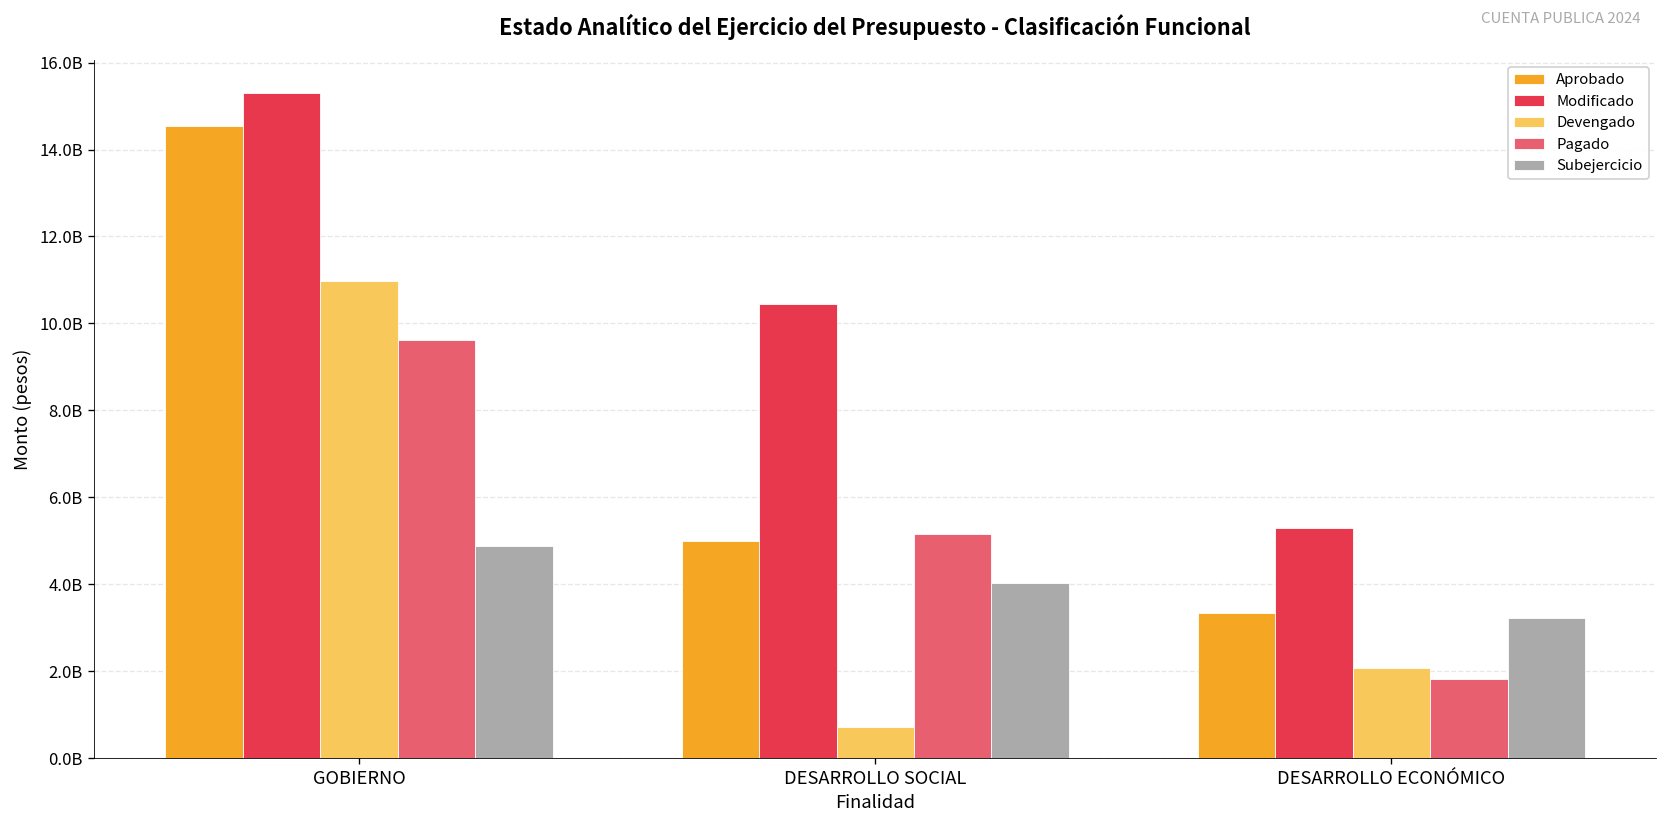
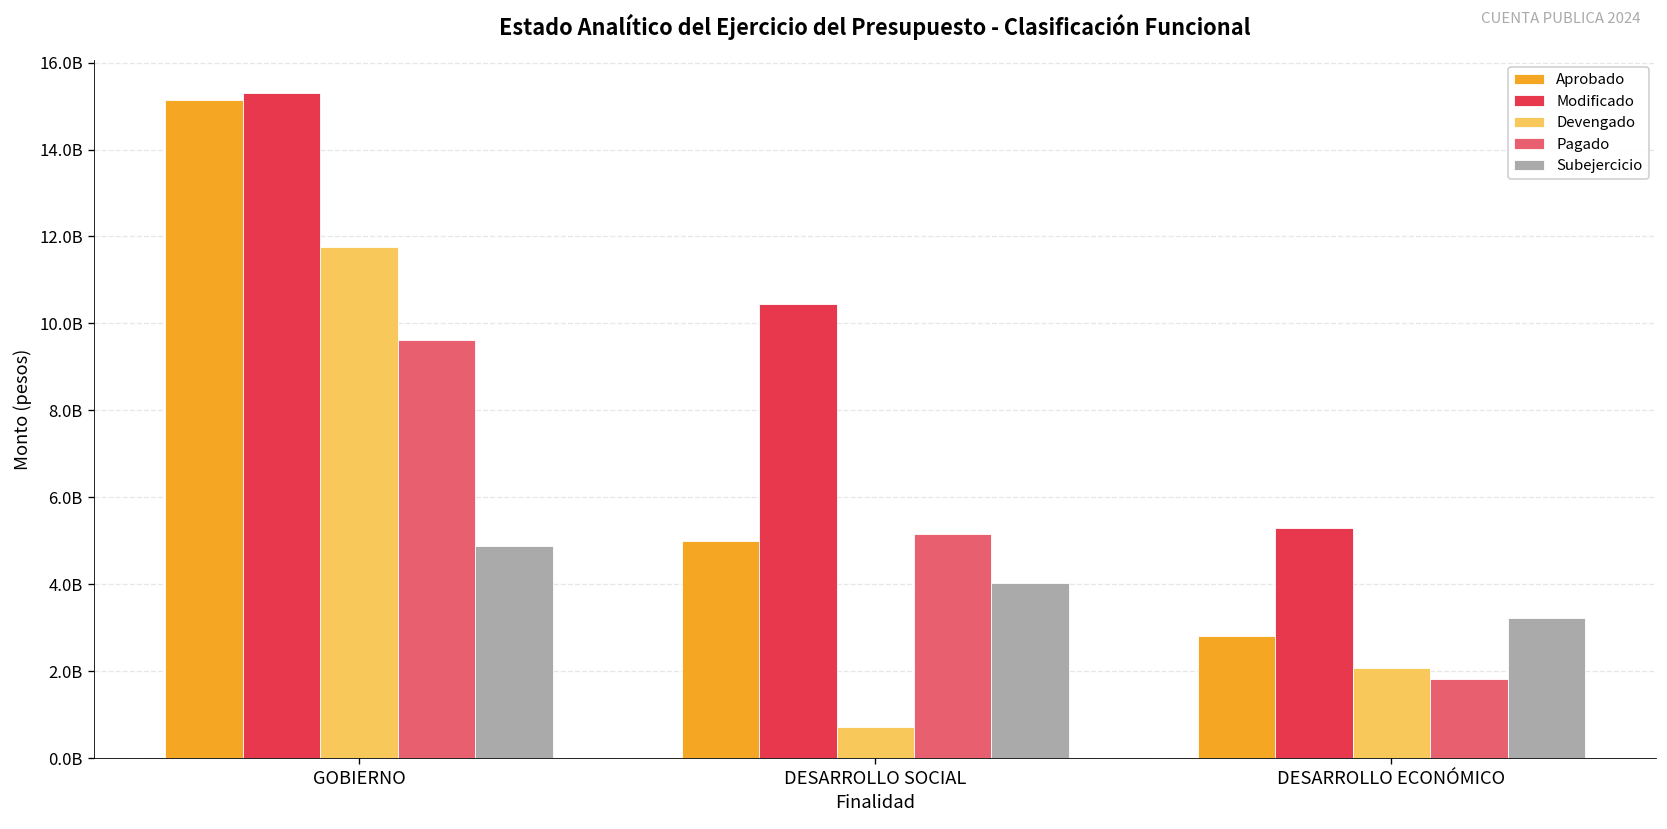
  {
    "Aprobado": {
-     "GOBIERNO": 14600000000,
+     "GOBIERNO": 15100000000,
      "DESARROLLO SOCIAL": 5000000000,
-     "DESARROLLO ECONÓMICO": 3300000000
+     "DESARROLLO ECONÓMICO": 2800000000
    },
    "Devengado": {
-     "GOBIERNO": 11000000000,
+     "GOBIERNO": 11800000000,
      "DESARROLLO SOCIAL": 700000000,
      "DESARROLLO ECONÓMICO": 2100000000
    },
    "Subejercicio": {
      "GOBIERNO": 4900000000,
      "DESARROLLO SOCIAL": 4000000000,
      "DESARROLLO ECONÓMICO": 3200000000
    }
  }
